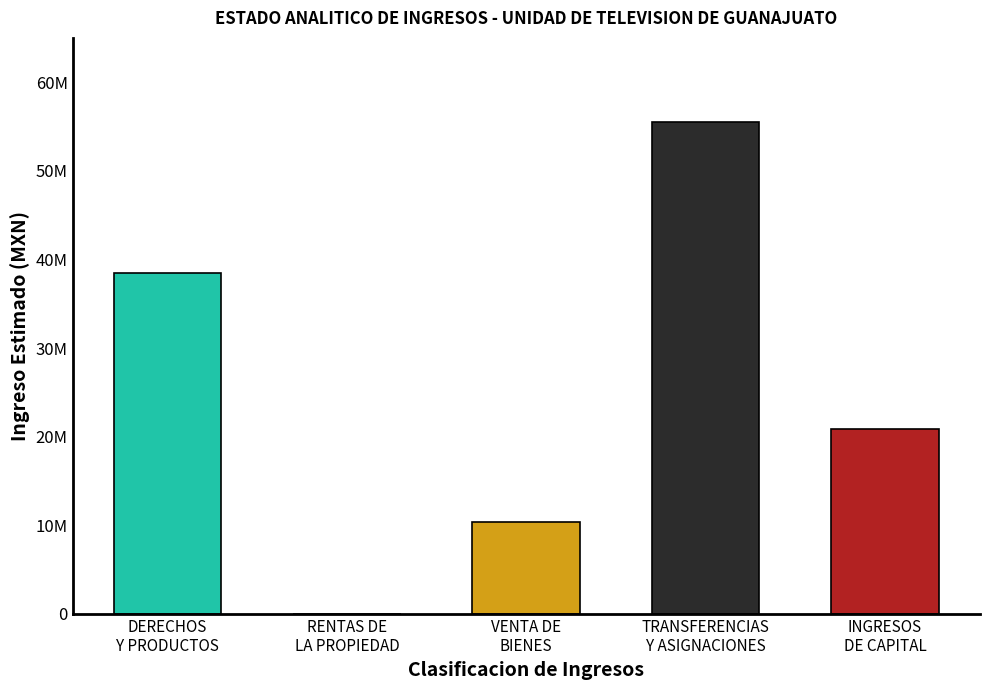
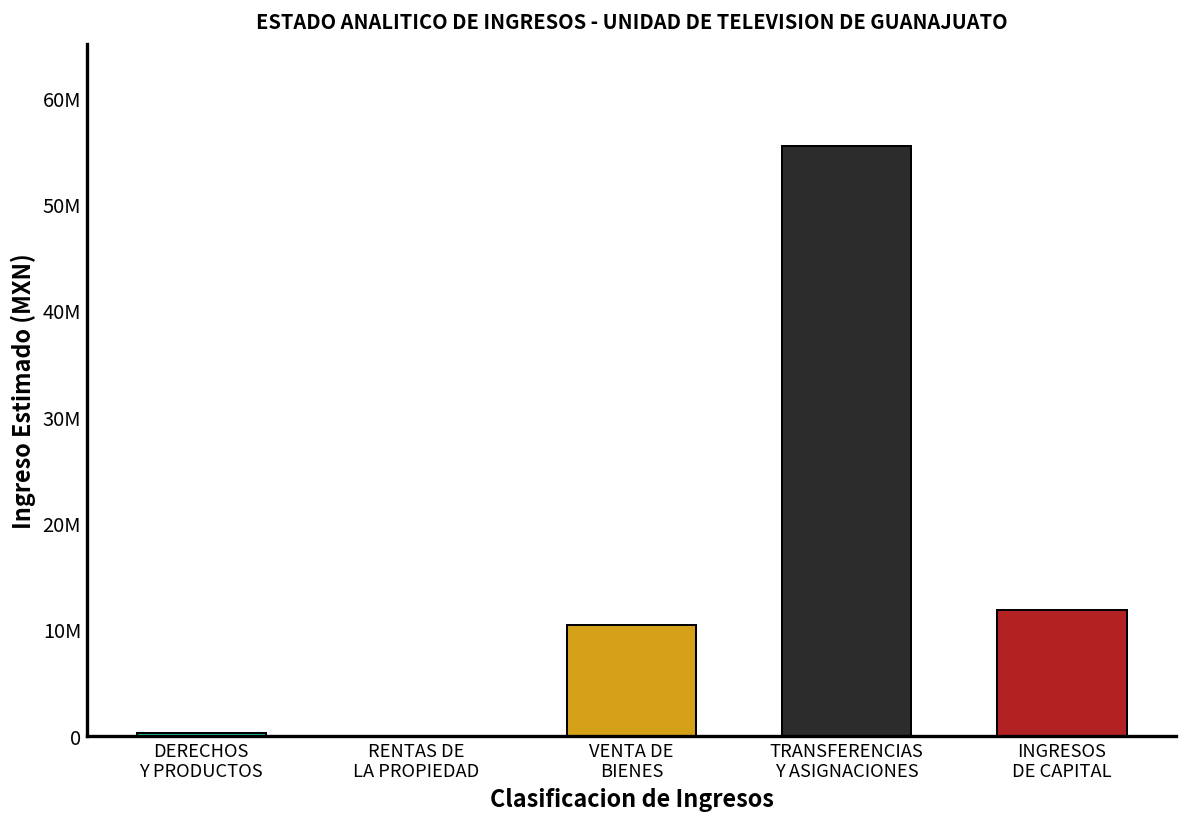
  {
-   "DERECHOS Y PRODUCTOS": 39000000,
+   "DERECHOS Y PRODUCTOS": 0,
    "RENTAS DE LA PROPIEDAD": 0,
    "VENTA DE BIENES": 10000000,
    "TRANSFERENCIAS Y ASIGNACIONES": 55000000,
-   "INGRESOS DE CAPITAL": 21000000
+   "INGRESOS DE CAPITAL": 12000000
  }
